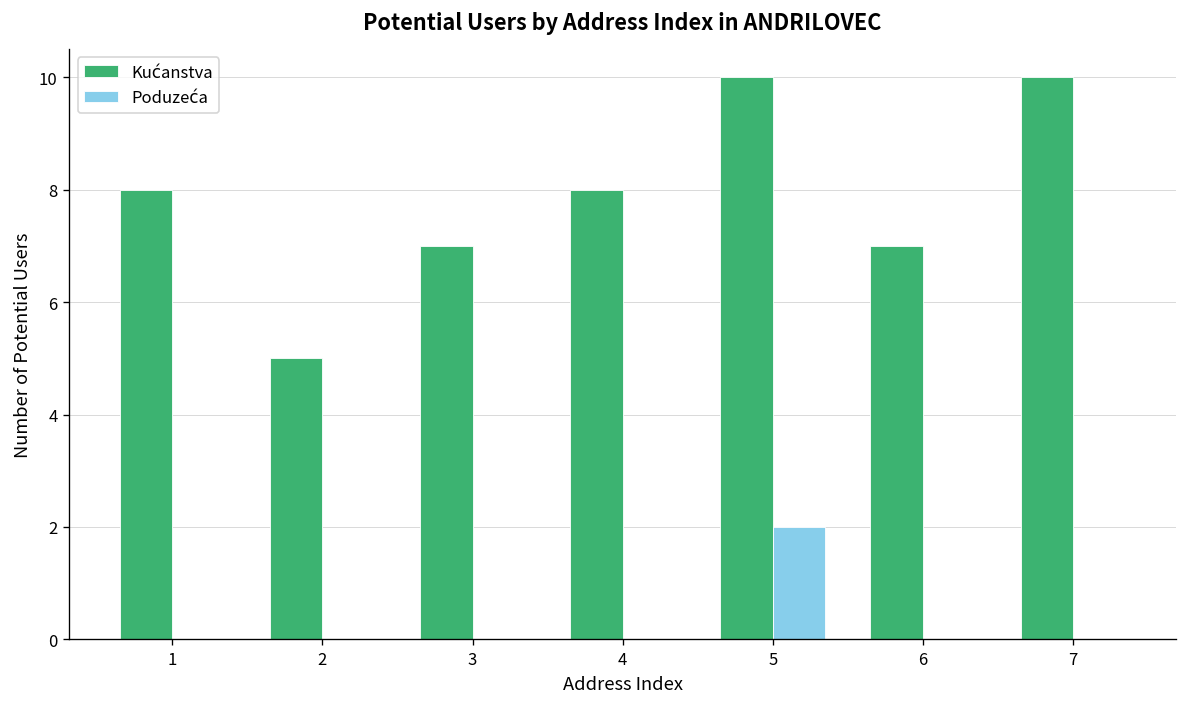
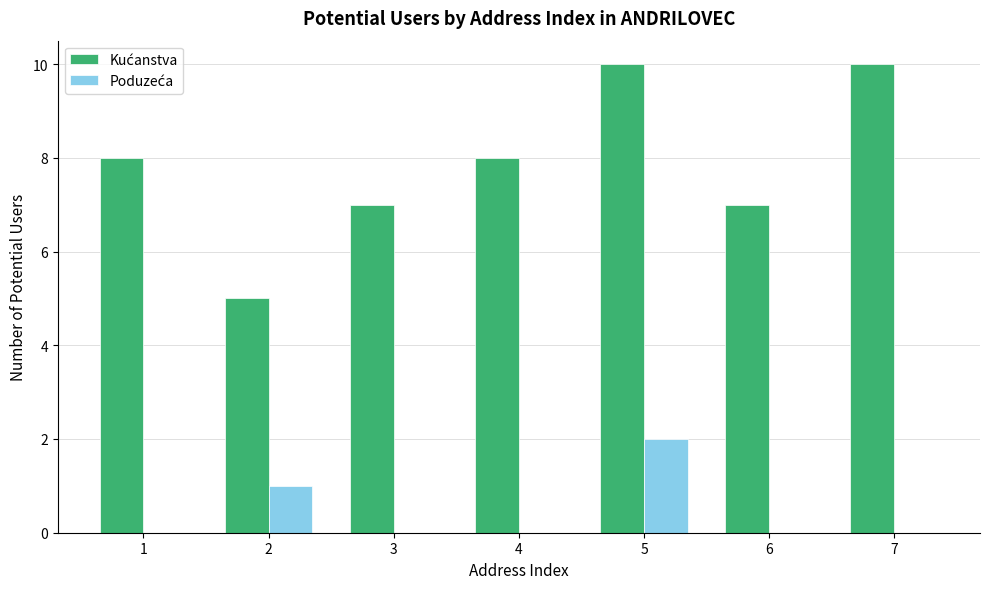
  {
    "Kućanstva": {
      "1": 8,
      "2": 5,
      "3": 7,
      "4": 8,
      "5": 10,
      "6": 7,
      "7": 10
    },
    "Poduzeća": {
      "1": 0,
-     "2": 0,
+     "2": 1,
      "3": 0,
      "4": 0,
      "5": 2,
      "6": 0,
      "7": 0
    }
  }
